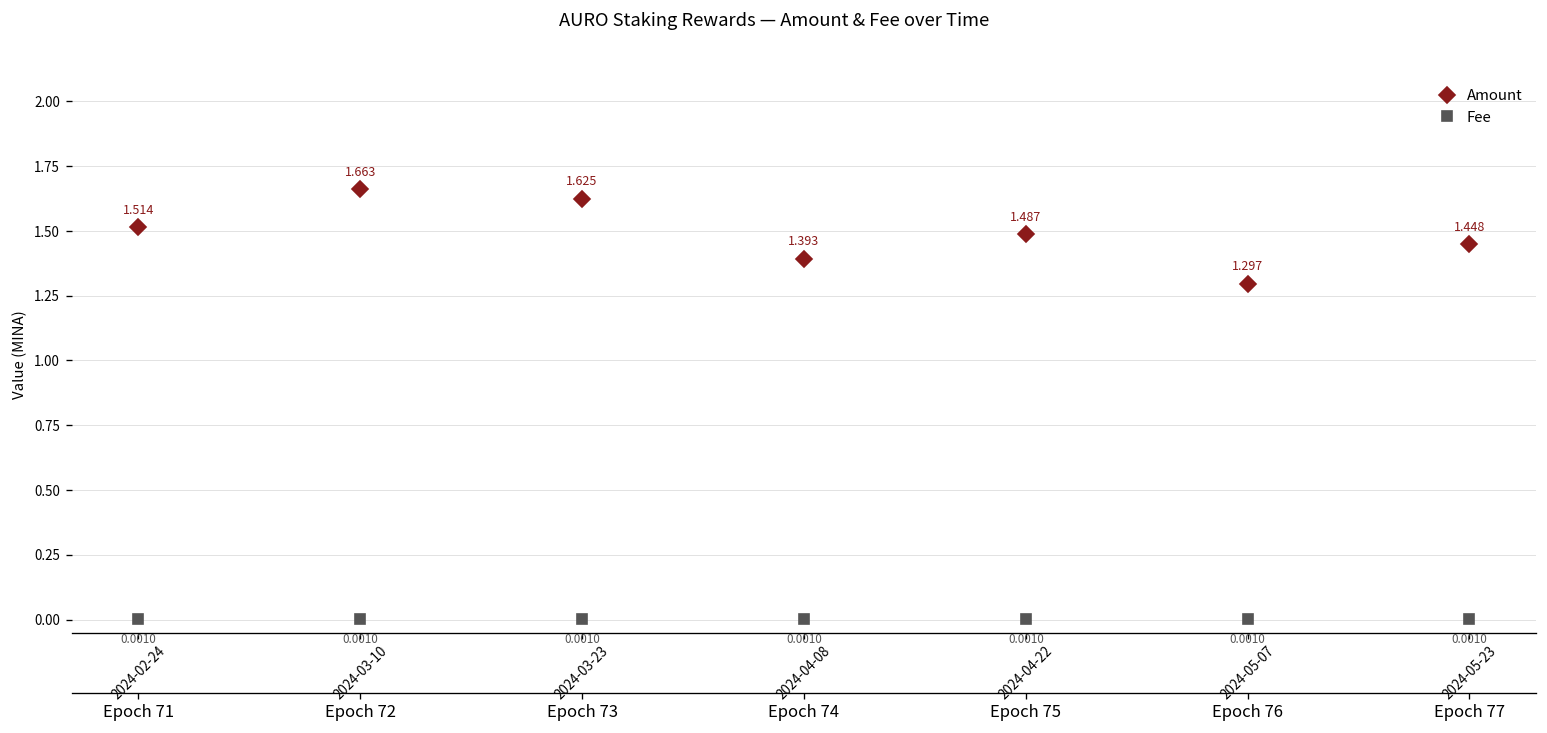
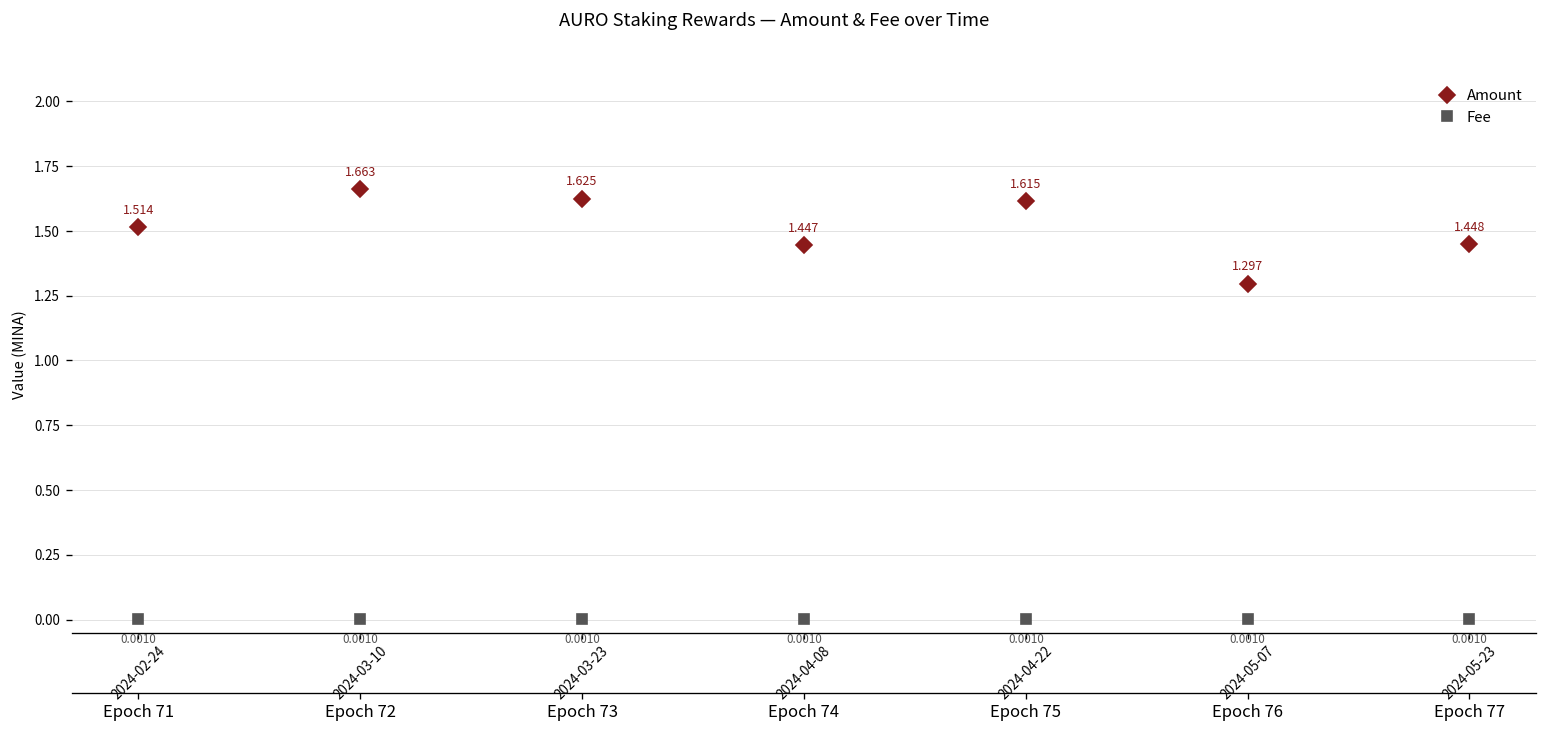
  {
    "Amount": {
      "2024-02-24": 1.514,
      "2024-03-10": 1.663,
      "2024-03-23": 1.625,
-     "2024-04-08": 1.393,
-     "2024-04-22": 1.487,
+     "2024-04-08": 1.447,
+     "2024-04-22": 1.615,
      "2024-05-07": 1.297,
      "2024-05-23": 1.448
    },
    "Fee": {
      "2024-02-24": 0.0010,
      "2024-03-10": 0.0010,
      "2024-03-23": 0.0010,
      "2024-04-08": 0.0010,
      "2024-04-22": 0.0010,
      "2024-05-07": 0.0010,
      "2024-05-23": 0.0010
    }
  }
